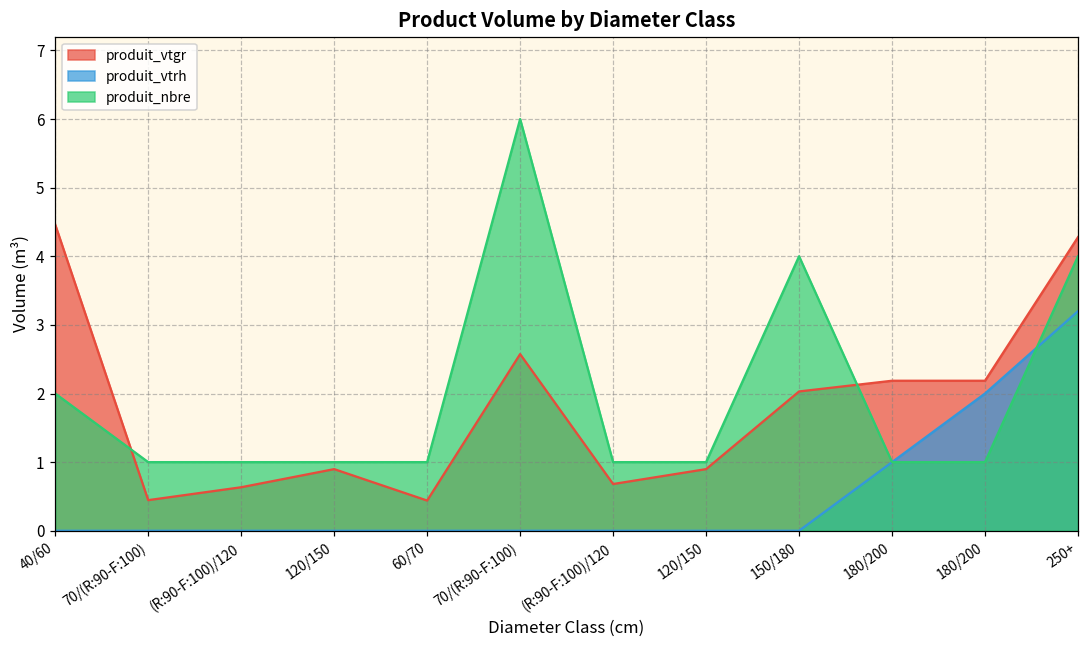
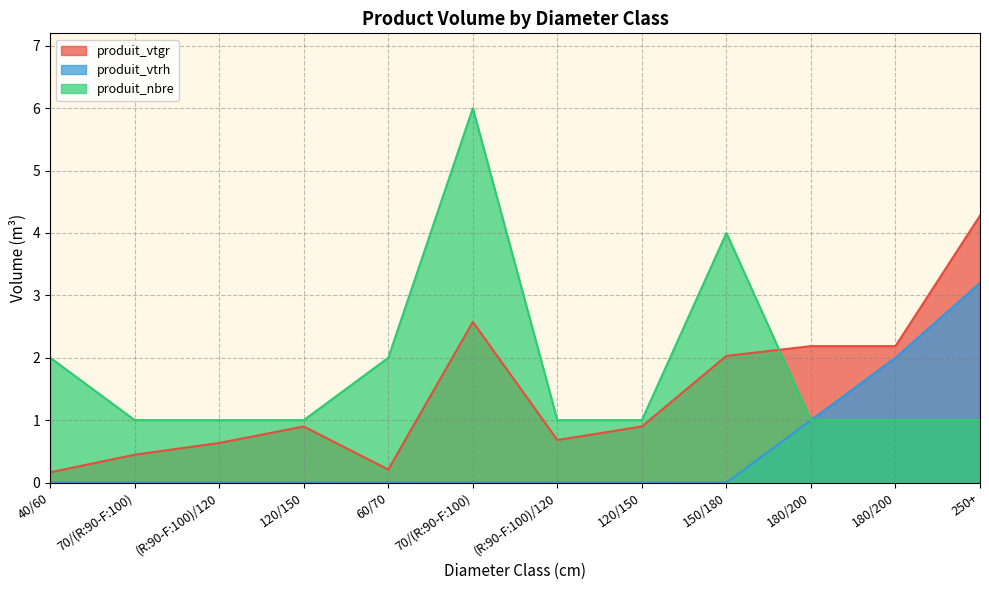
  {
    "produit_vtgr": {
-     "40/60": 4.5,
-     "60/70": 0.4,
+     "40/60": 0.2,
+     "60/70": 0.2,
      "150/180": 2.0,
      "250+": 4.3
    },
    "produit_vtrh": {
      "40/60": 0.0,
      "60/70": 0.0,
      "150/180": 0.0,
      "250+": 3.2
    },
    "produit_nbre": {
      "40/60": 2,
-     "60/70": 1,
+     "60/70": 2,
      "150/180": 4,
-     "250+": 4
+     "250+": 1
    }
  }
